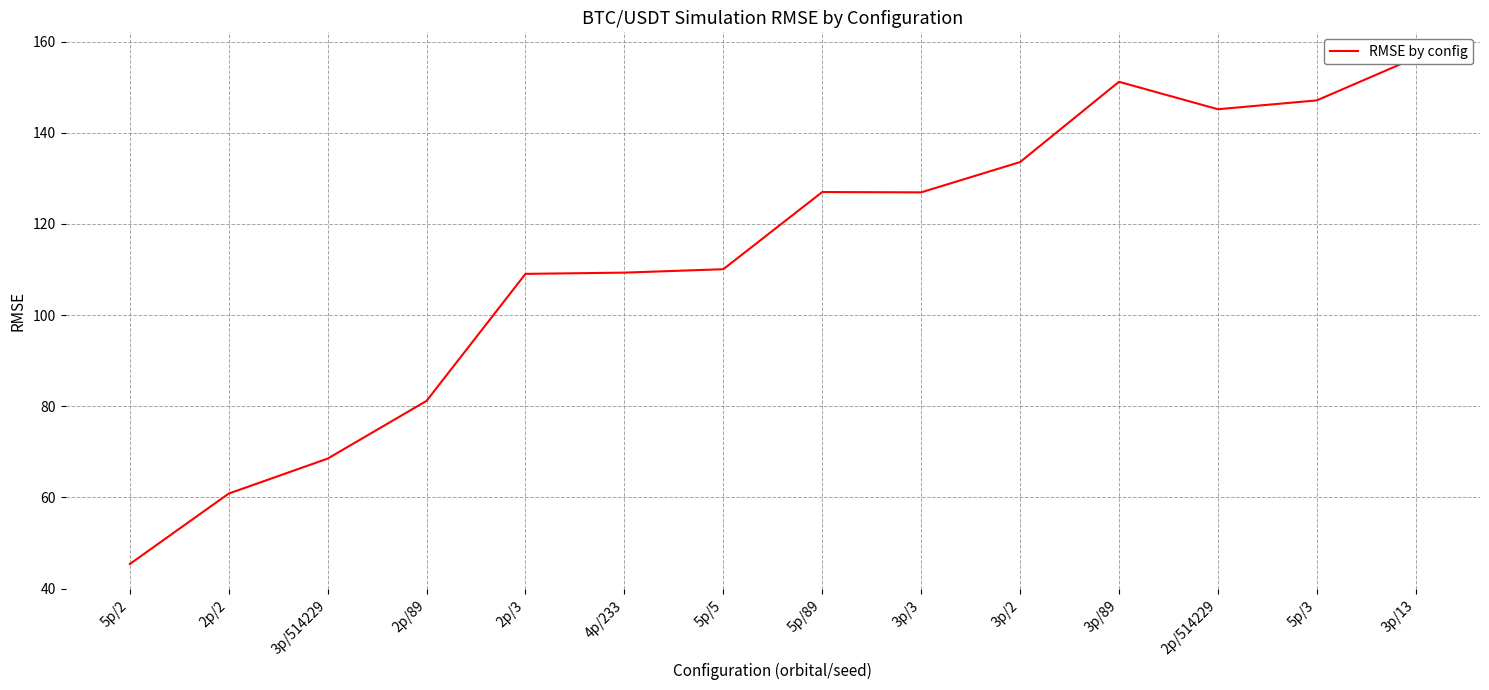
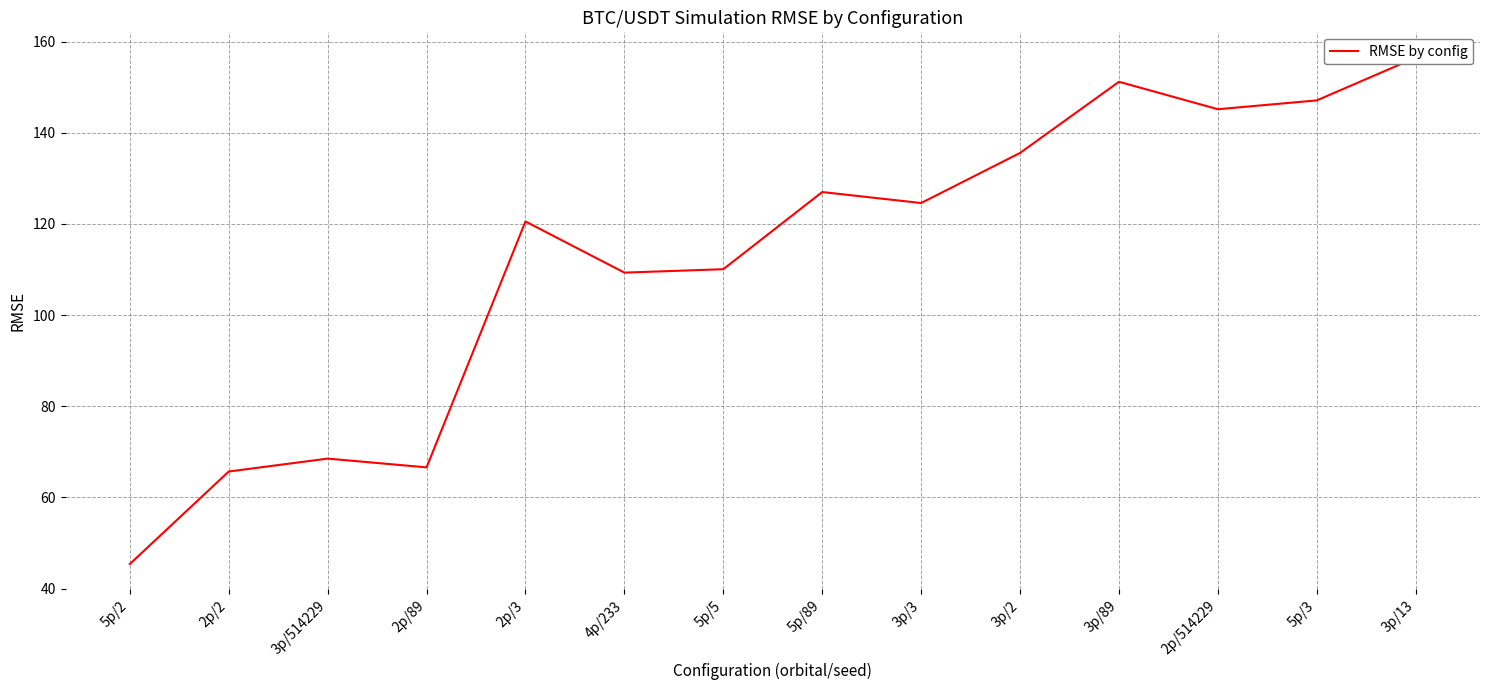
  {
    "5p/2": 45,
-   "2p/2": 61,
+   "2p/2": 66,
    "3p/514229": 69,
-   "2p/89": 81,
-   "2p/3": 109,
+   "2p/89": 67,
+   "2p/3": 121,
    "4p/233": 109,
    "5p/5": 110,
    "5p/89": 127,
-   "3p/3": 127,
-   "3p/2": 134,
+   "3p/3": 125,
+   "3p/2": 136,
    "3p/89": 151,
    "2p/514229": 145,
    "5p/3": 147
  }
